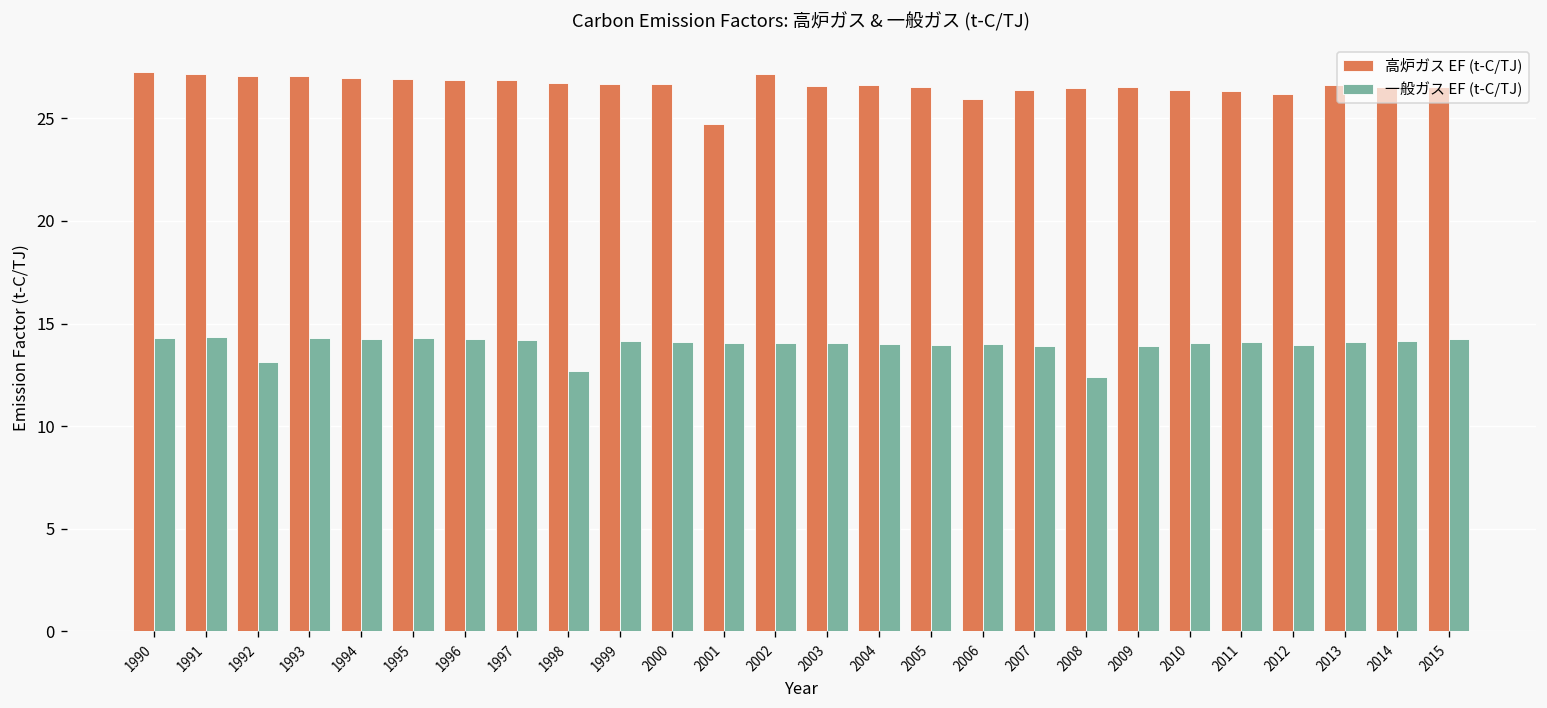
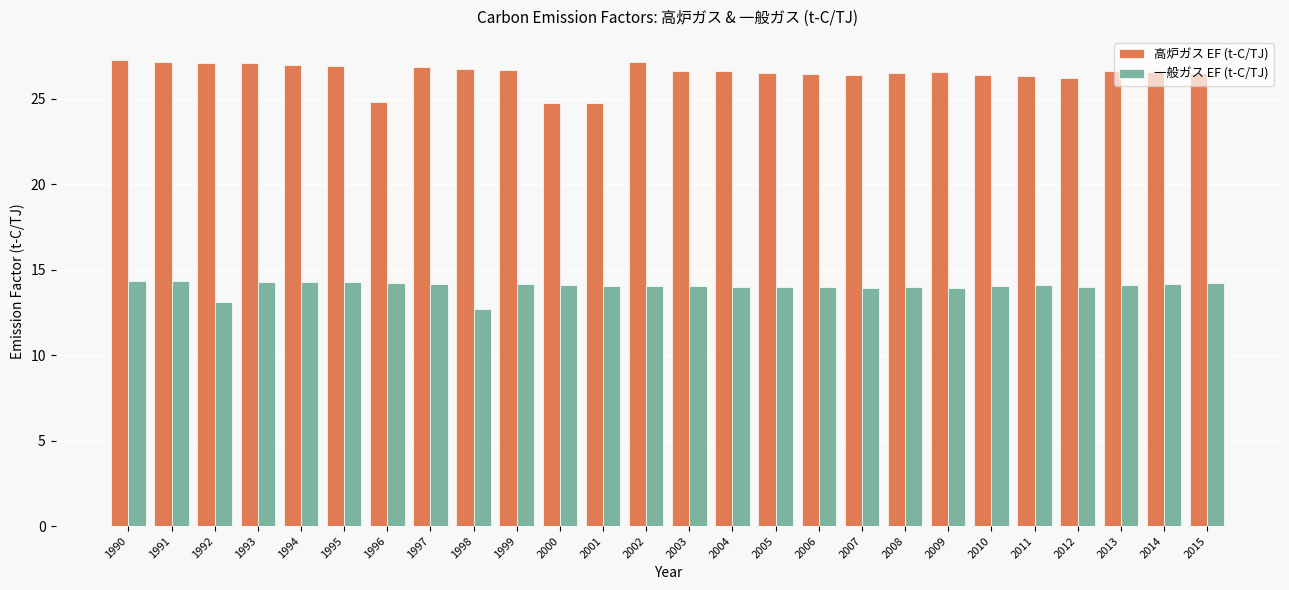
  {
    "高炉ガス EF (t-C/TJ)": {
      "1990": 27.2,
      "1991": 27.1,
      "1992": 27.1,
      "1993": 27.1,
      "1994": 27.0,
      "1995": 26.9,
-     "1996": 26.9,
+     "1996": 24.8,
      "1997": 26.8,
      "1998": 26.7,
      "1999": 26.7,
-     "2000": 26.7,
+     "2000": 24.7,
      "2001": 24.7,
      "2002": 27.2,
      "2003": 26.6,
      "2004": 26.6,
      "2005": 26.5,
-     "2006": 25.9,
+     "2006": 26.4,
      "2007": 26.4,
      "2008": 26.5,
      "2009": 26.5,
      "2010": 26.4,
      "2011": 26.3,
      "2012": 26.2,
      "2013": 26.6
    },
    "一般ガス EF (t-C/TJ)": {
      "1990": 14.3,
      "1991": 14.3,
      "1992": 13.1,
      "1993": 14.3,
      "1994": 14.3,
      "1995": 14.3,
      "1996": 14.2,
      "1997": 14.2,
      "1998": 12.7,
      "1999": 14.1,
      "2000": 14.1,
      "2001": 14.1,
      "2002": 14.1,
      "2003": 14.0,
      "2004": 14.0,
      "2005": 14.0,
      "2006": 14.0,
      "2007": 13.9,
-     "2008": 12.4,
+     "2008": 14.0,
      "2009": 13.9,
      "2010": 14.1,
      "2011": 14.1,
      "2012": 14.0,
      "2013": 14.1,
      "2014": 14.1,
      "2015": 14.2
    }
  }
